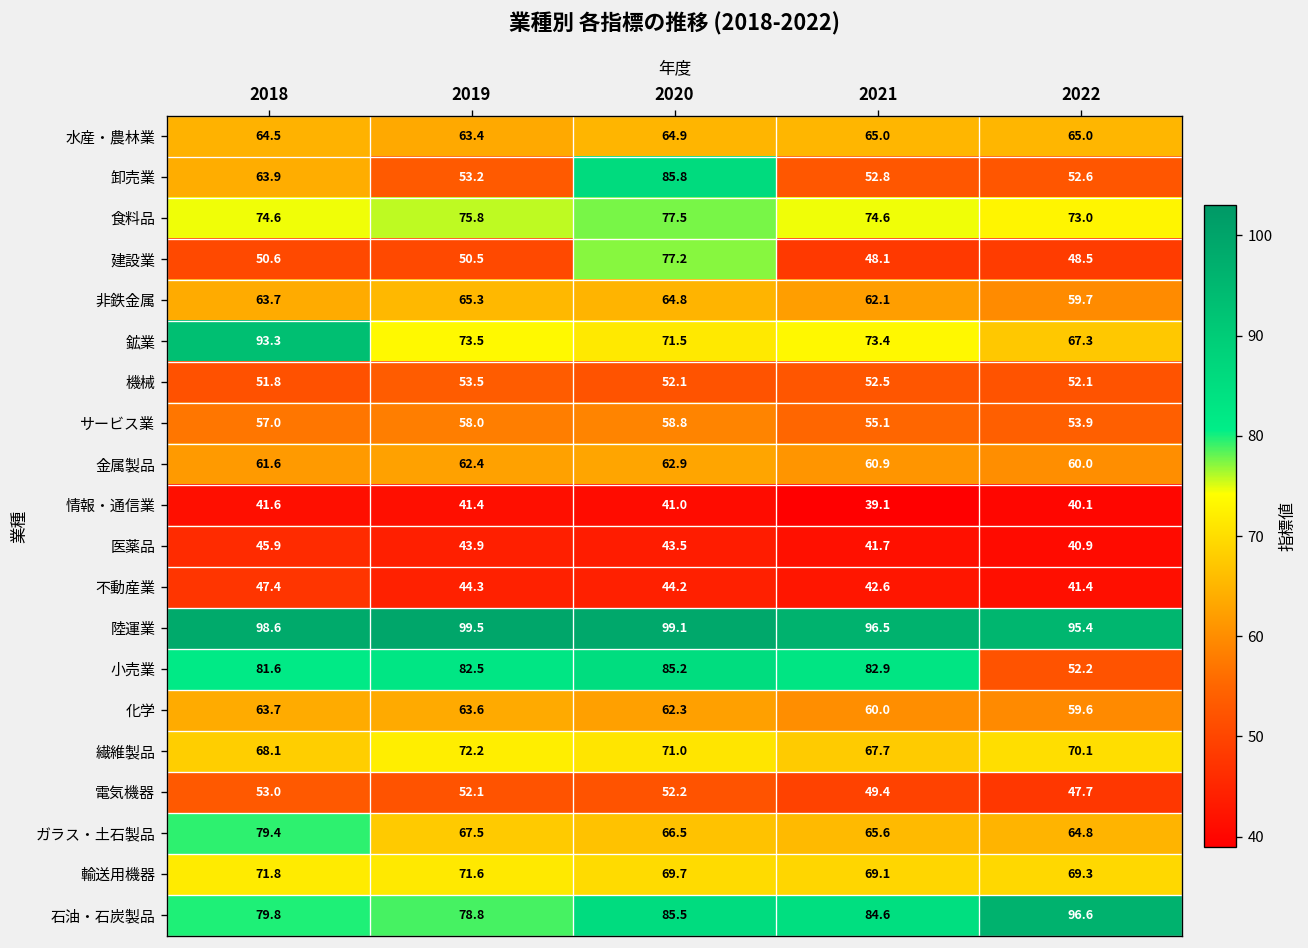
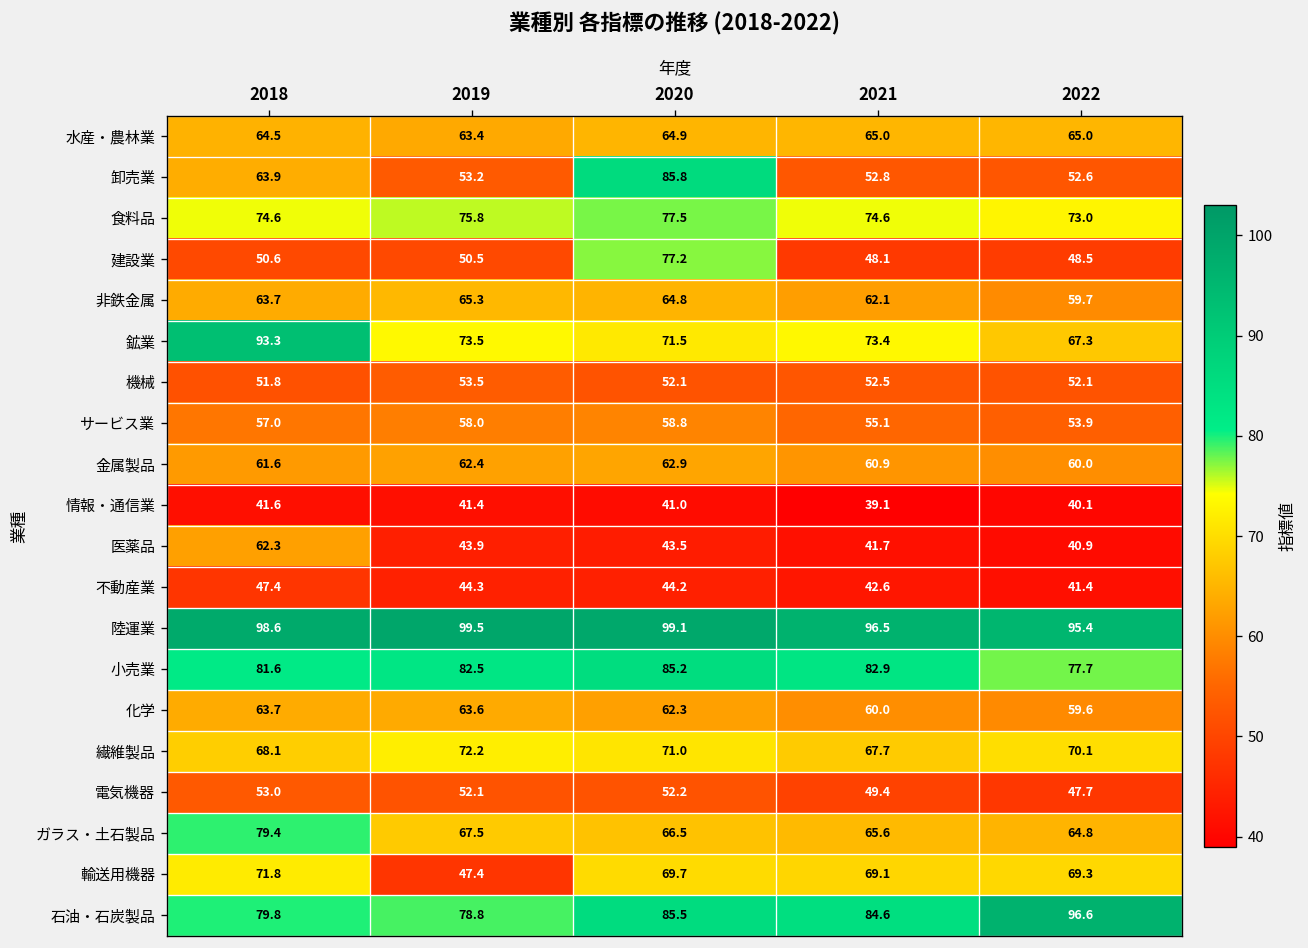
  {
    "水産・農林業": {
      "2018": 64.5,
      "2019": 63.4,
      "2020": 64.9,
      "2021": 65.0,
      "2022": 65.0
    },
    "卸売業": {
      "2018": 63.9,
      "2019": 53.2,
      "2020": 85.8,
      "2021": 52.8,
      "2022": 52.6
    },
    "食料品": {
      "2018": 74.6,
      "2019": 75.8,
      "2020": 77.5,
      "2021": 74.6,
      "2022": 73.0
    },
    "建設業": {
      "2018": 50.6,
      "2019": 50.5,
      "2020": 77.2,
      "2021": 48.1,
      "2022": 48.5
    },
    "非鉄金属": {
      "2018": 63.7,
      "2019": 65.3,
      "2020": 64.8,
      "2021": 62.1,
      "2022": 59.7
    },
    "鉱業": {
      "2018": 93.3,
      "2019": 73.5,
      "2020": 71.5,
      "2021": 73.4,
      "2022": 67.3
    },
    "機械": {
      "2018": 51.8,
      "2019": 53.5,
      "2020": 52.1,
      "2021": 52.5,
      "2022": 52.1
    },
    "サービス業": {
      "2018": 57.0,
      "2019": 58.0,
      "2020": 58.8,
      "2021": 55.1,
      "2022": 53.9
    },
    "金属製品": {
      "2018": 61.6,
      "2019": 62.4,
      "2020": 62.9,
      "2021": 60.9,
      "2022": 60.0
    },
    "情報・通信業": {
      "2018": 41.6,
      "2019": 41.4,
      "2020": 41.0,
      "2021": 39.1,
      "2022": 40.1
    },
    "医薬品": {
-     "2018": 45.9,
+     "2018": 62.3,
      "2019": 43.9,
      "2020": 43.5,
      "2021": 41.7,
      "2022": 40.9
    },
    "不動産業": {
      "2018": 47.4,
      "2019": 44.3,
      "2020": 44.2,
      "2021": 42.6,
      "2022": 41.4
    },
    "陸運業": {
      "2018": 98.6,
      "2019": 99.5,
      "2020": 99.1,
      "2021": 96.5,
      "2022": 95.4
    },
    "小売業": {
      "2018": 81.6,
      "2019": 82.5,
      "2020": 85.2,
      "2021": 82.9,
-     "2022": 52.2
+     "2022": 77.7
    },
    "化学": {
      "2018": 63.7,
      "2019": 63.6,
      "2020": 62.3,
      "2021": 60.0,
      "2022": 59.6
    },
    "繊維製品": {
      "2018": 68.1,
      "2019": 72.2,
      "2020": 71.0,
      "2021": 67.7,
      "2022": 70.1
    },
    "電気機器": {
      "2018": 53.0,
      "2019": 52.1,
      "2020": 52.2,
      "2021": 49.4,
      "2022": 47.7
    },
    "ガラス・土石製品": {
      "2018": 79.4,
      "2019": 67.5,
      "2020": 66.5,
      "2021": 65.6,
      "2022": 64.8
    },
    "輸送用機器": {
      "2018": 71.8,
-     "2019": 71.6,
+     "2019": 47.4,
      "2020": 69.7,
      "2021": 69.1,
      "2022": 69.3
    },
    "石油・石炭製品": {
      "2018": 79.8,
      "2019": 78.8,
      "2020": 85.5,
      "2021": 84.6,
      "2022": 96.6
    }
  }
